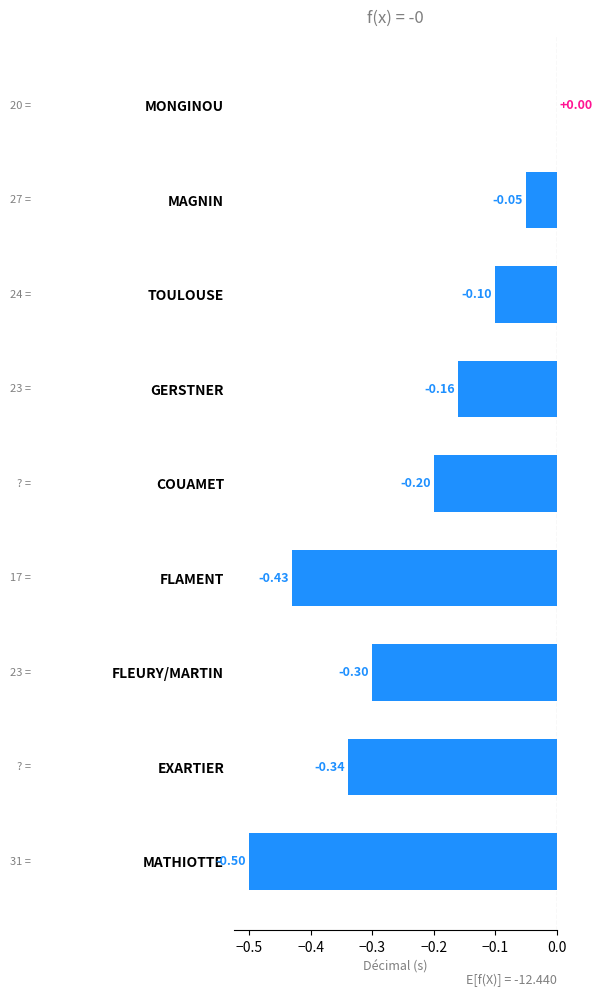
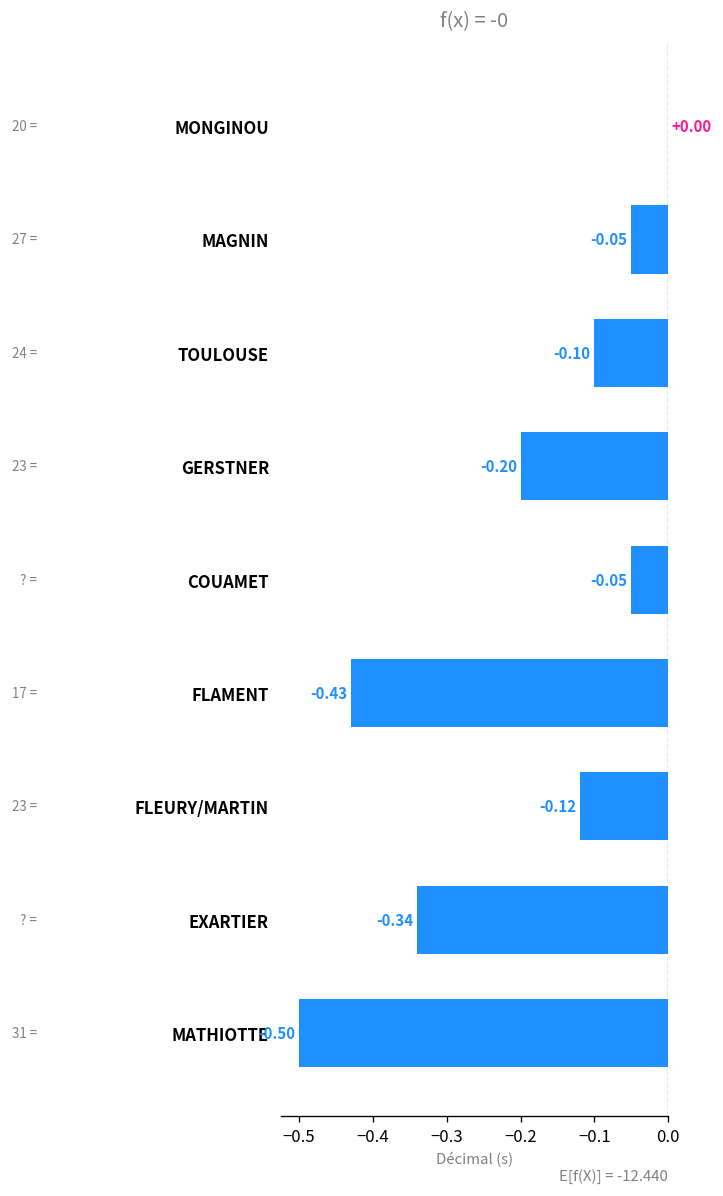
  {
    "MONGINOU": "+0.00",
    "MAGNIN": "-0.05",
    "TOULOUSE": "-0.10",
-   "GERSTNER": "-0.16",
-   "COUAMET": "-0.20",
+   "GERSTNER": "-0.20",
+   "COUAMET": "-0.05",
    "FLAMENT": "-0.43",
-   "FLEURY/MARTIN": "-0.30",
+   "FLEURY/MARTIN": "-0.12",
    "EXARTIER": "-0.34",
    "MATHIOTTE": "-0.50"
  }
